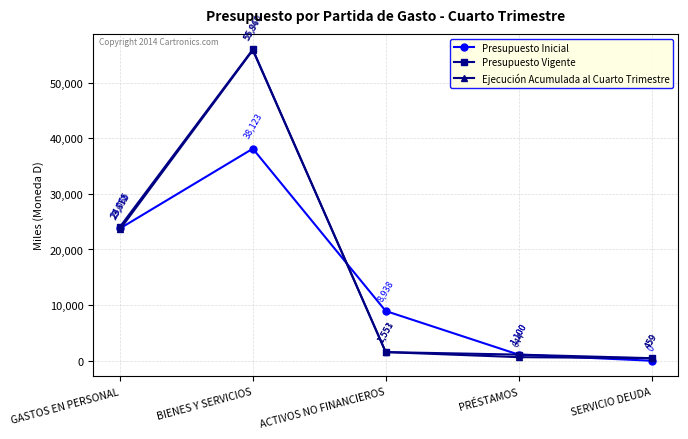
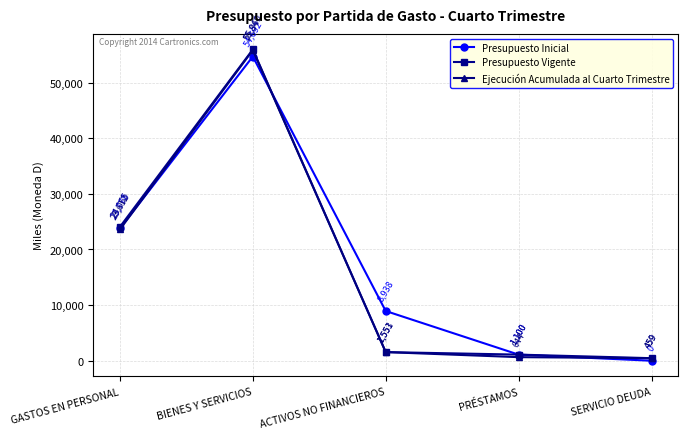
  {
    "Presupuesto Inicial": {
-     "BIENES Y SERVICIOS": "38,123",
+     "BIENES Y SERVICIOS": "54,692",
      "ACTIVOS NO FINANCIEROS": "8,938"
    }
  }
